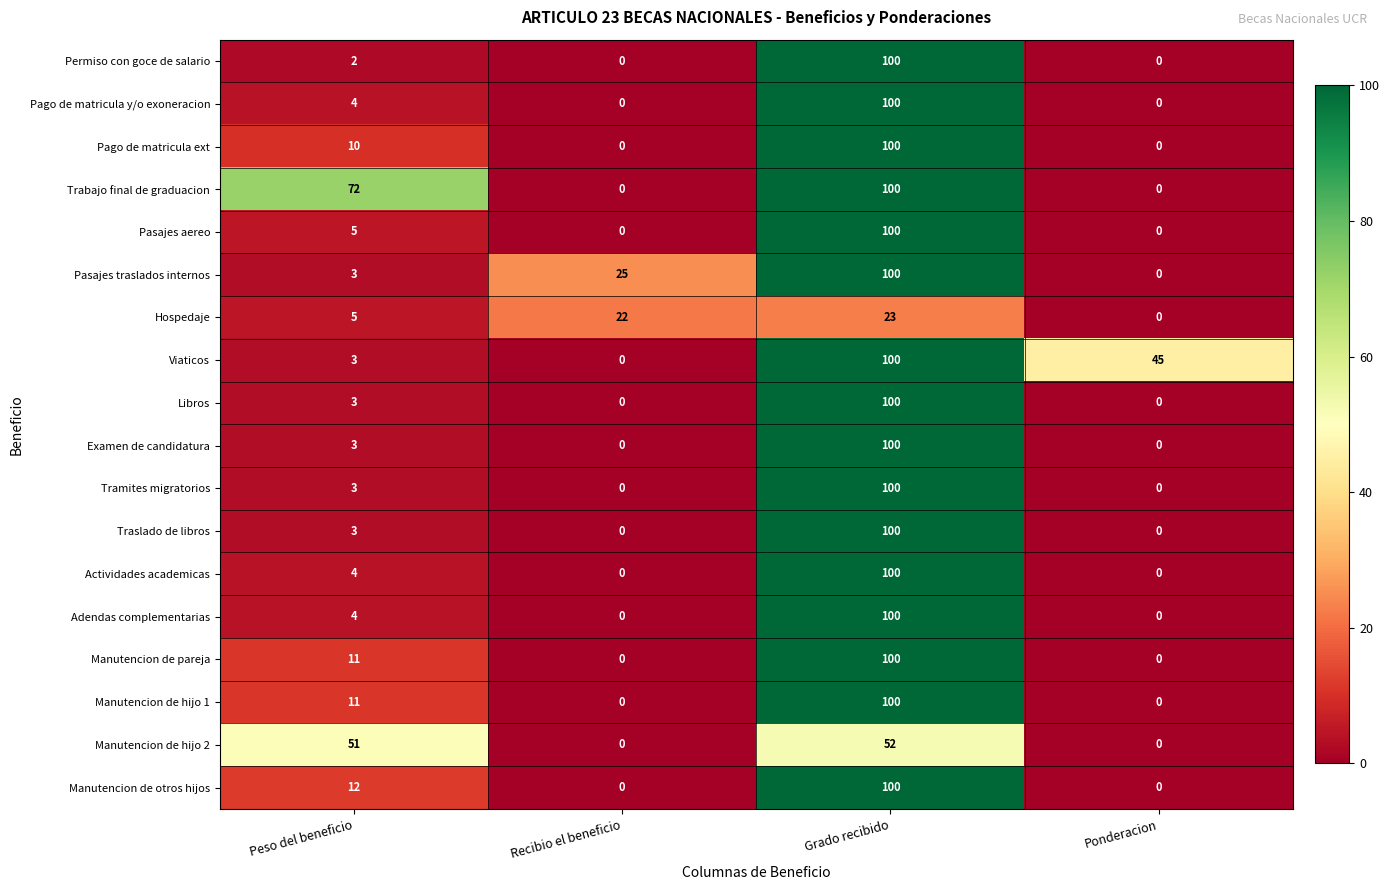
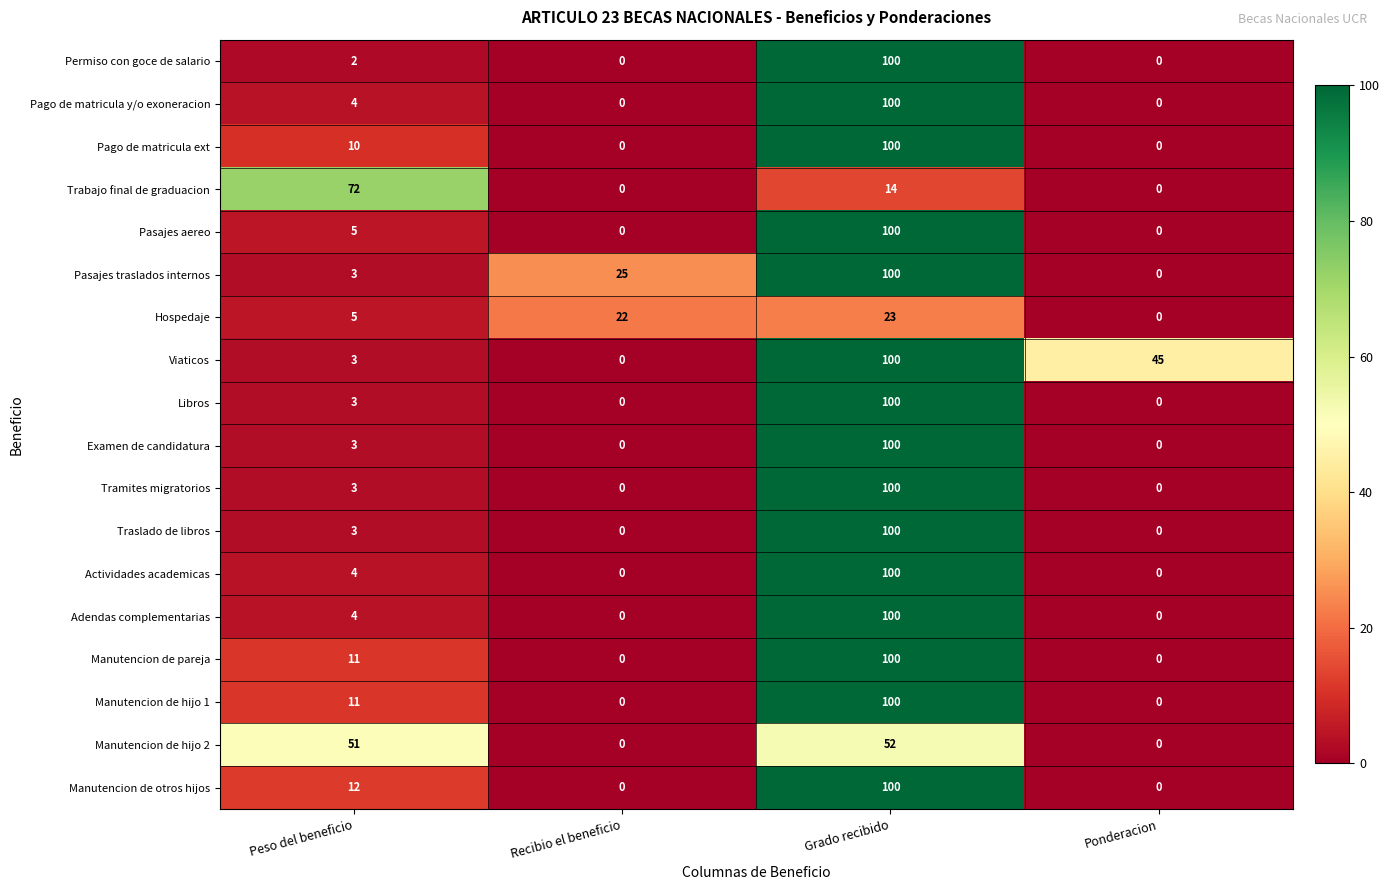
  {
    "Permiso con goce de salario": {
      "Peso del beneficio": 2,
      "Recibio el beneficio": 0,
      "Grado recibido": 100,
      "Ponderacion": 0
    },
    "Pago de matricula y/o exoneracion": {
      "Peso del beneficio": 4,
      "Recibio el beneficio": 0,
      "Grado recibido": 100,
      "Ponderacion": 0
    },
    "Pago de matricula ext": {
      "Peso del beneficio": 10,
      "Recibio el beneficio": 0,
      "Grado recibido": 100,
      "Ponderacion": 0
    },
    "Trabajo final de graduacion": {
      "Peso del beneficio": 72,
      "Recibio el beneficio": 0,
-     "Grado recibido": 100,
+     "Grado recibido": 14,
      "Ponderacion": 0
    },
    "Pasajes aereo": {
      "Peso del beneficio": 5,
      "Recibio el beneficio": 0,
      "Grado recibido": 100,
      "Ponderacion": 0
    },
    "Pasajes traslados internos": {
      "Peso del beneficio": 3,
      "Recibio el beneficio": 25,
      "Grado recibido": 100,
      "Ponderacion": 0
    },
    "Hospedaje": {
      "Peso del beneficio": 5,
      "Recibio el beneficio": 22,
      "Grado recibido": 23,
      "Ponderacion": 0
    },
    "Viaticos": {
      "Peso del beneficio": 3,
      "Recibio el beneficio": 0,
      "Grado recibido": 100,
      "Ponderacion": 45
    },
    "Libros": {
      "Peso del beneficio": 3,
      "Recibio el beneficio": 0,
      "Grado recibido": 100,
      "Ponderacion": 0
    },
    "Examen de candidatura": {
      "Peso del beneficio": 3,
      "Recibio el beneficio": 0,
      "Grado recibido": 100,
      "Ponderacion": 0
    },
    "Tramites migratorios": {
      "Peso del beneficio": 3,
      "Recibio el beneficio": 0,
      "Grado recibido": 100,
      "Ponderacion": 0
    },
    "Traslado de libros": {
      "Peso del beneficio": 3,
      "Recibio el beneficio": 0,
      "Grado recibido": 100,
      "Ponderacion": 0
    },
    "Actividades academicas": {
      "Peso del beneficio": 4,
      "Recibio el beneficio": 0,
      "Grado recibido": 100,
      "Ponderacion": 0
    },
    "Adendas complementarias": {
      "Peso del beneficio": 4,
      "Recibio el beneficio": 0,
      "Grado recibido": 100,
      "Ponderacion": 0
    },
    "Manutencion de pareja": {
      "Peso del beneficio": 11,
      "Recibio el beneficio": 0,
      "Grado recibido": 100,
      "Ponderacion": 0
    },
    "Manutencion de hijo 1": {
      "Peso del beneficio": 11,
      "Recibio el beneficio": 0,
      "Grado recibido": 100,
      "Ponderacion": 0
    },
    "Manutencion de hijo 2": {
      "Peso del beneficio": 51,
      "Recibio el beneficio": 0,
      "Grado recibido": 52,
      "Ponderacion": 0
    },
    "Manutencion de otros hijos": {
      "Peso del beneficio": 12,
      "Recibio el beneficio": 0,
      "Grado recibido": 100,
      "Ponderacion": 0
    }
  }
